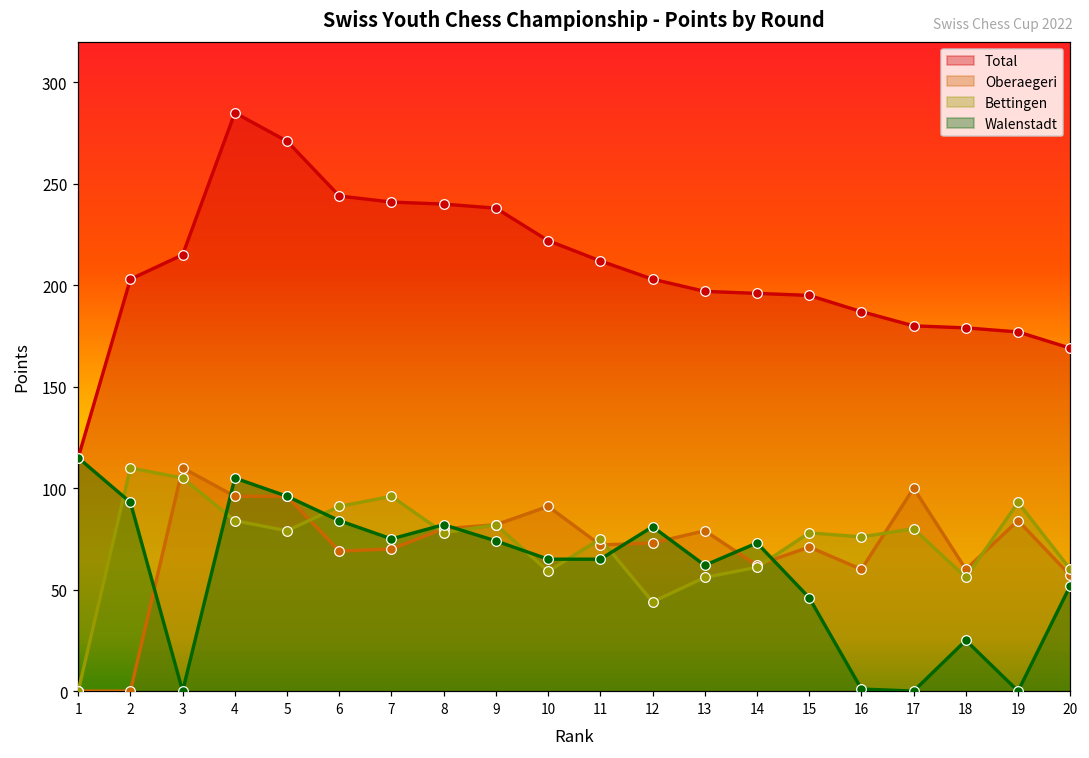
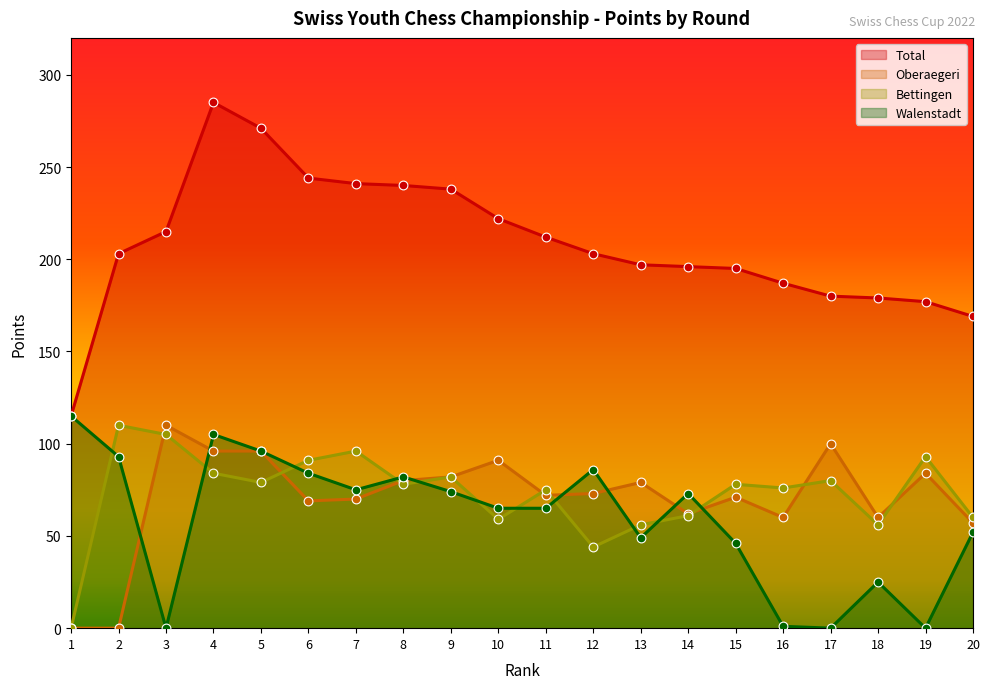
  {
    "Walenstadt": {
      "2": 93,
      "3": 0,
      "4": 105,
      "6": 84,
      "7": 75,
      "8": 82,
      "9": 74,
      "10": 65,
      "11": 65,
-     "12": 81,
-     "13": 62,
+     "12": 86,
+     "13": 49,
      "14": 73,
      "15": 46,
      "16": 1,
      "17": 0,
      "18": 25,
      "19": 0,
      "20": 52
    }
  }
